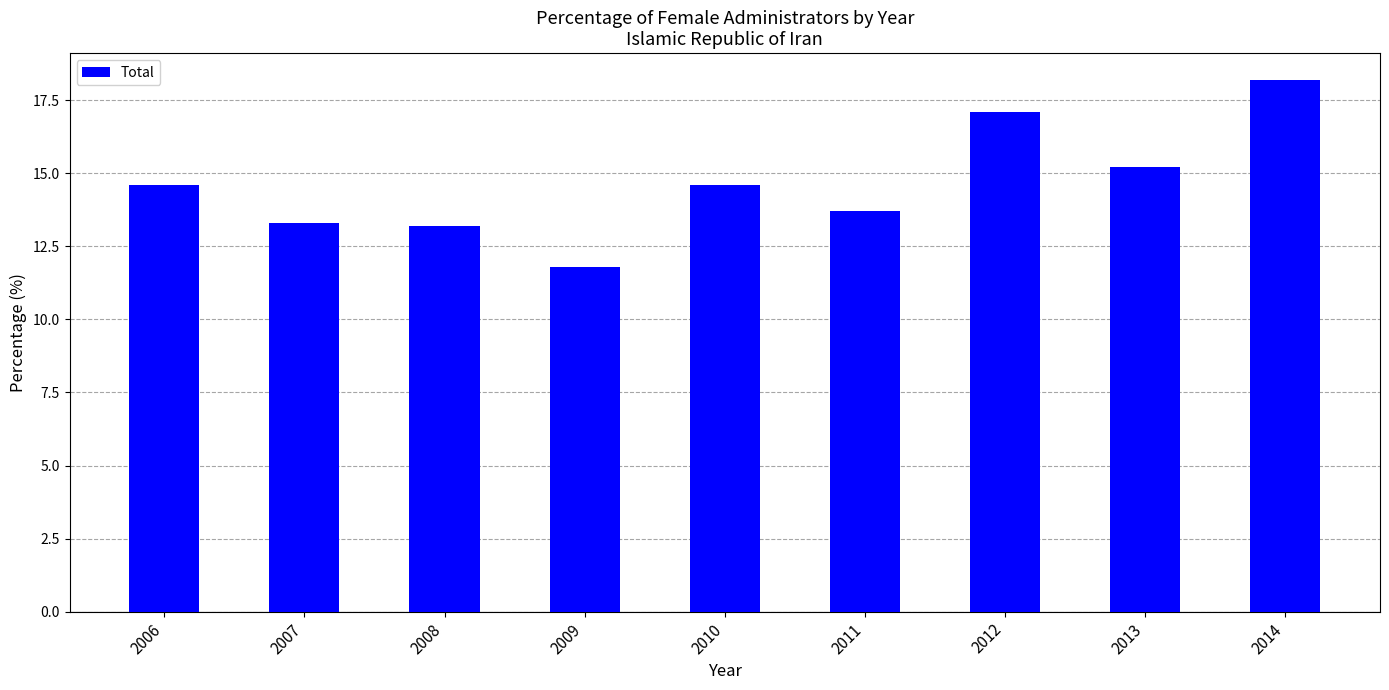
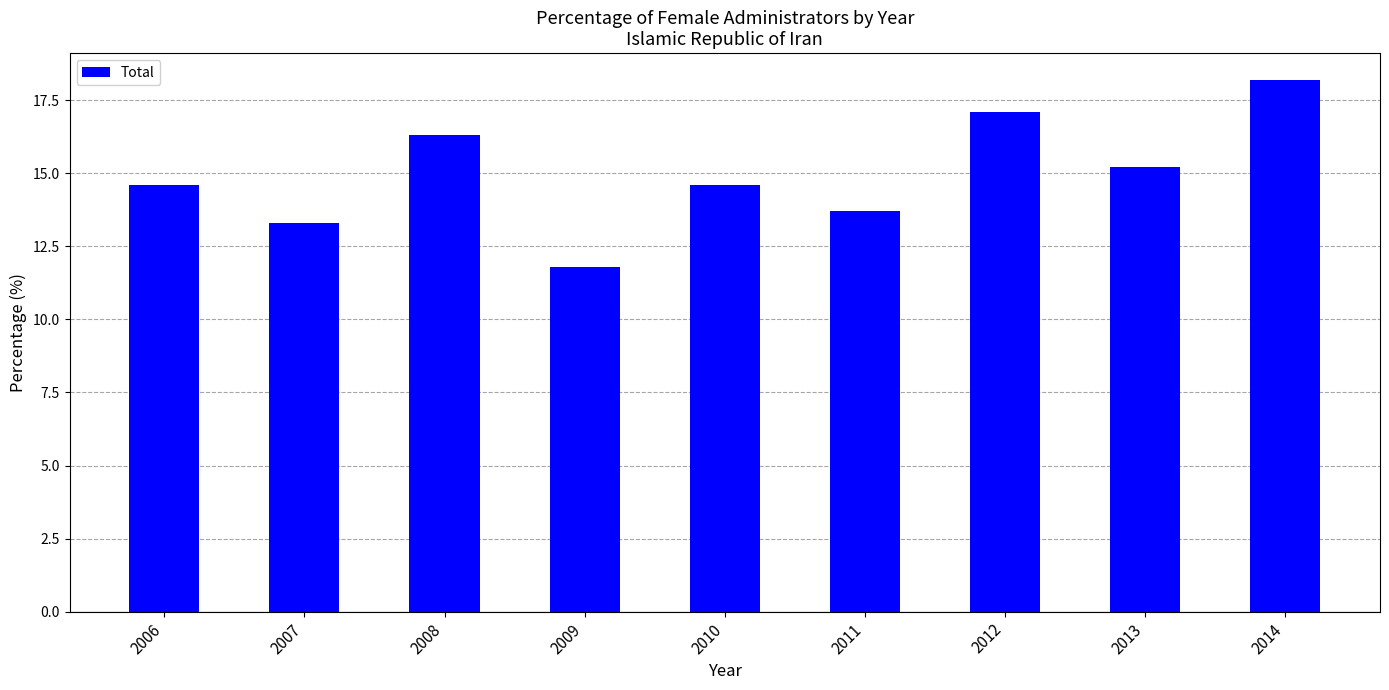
  {
    "2006": 14.6,
    "2007": 13.3,
-   "2008": 13.2,
+   "2008": 16.3,
    "2009": 11.8,
    "2010": 14.6,
    "2011": 13.7,
    "2012": 17.1,
    "2013": 15.2,
    "2014": 18.2
  }
